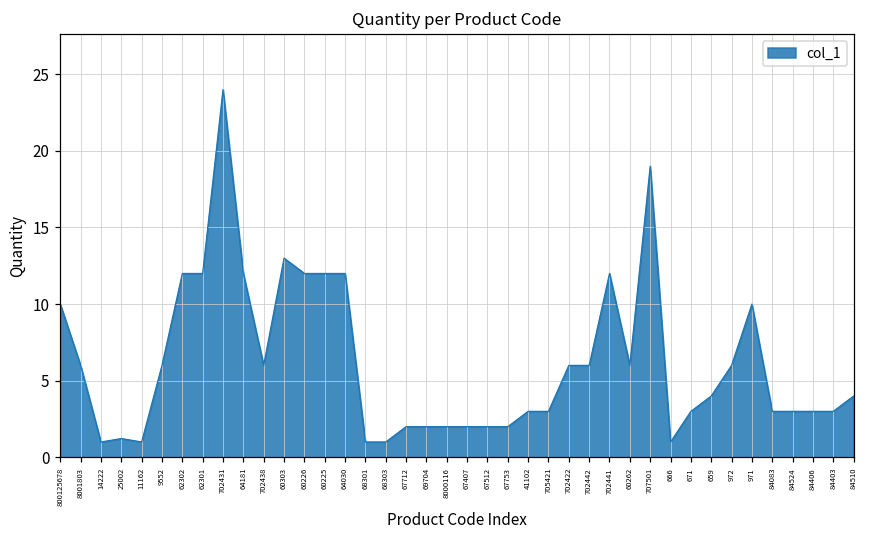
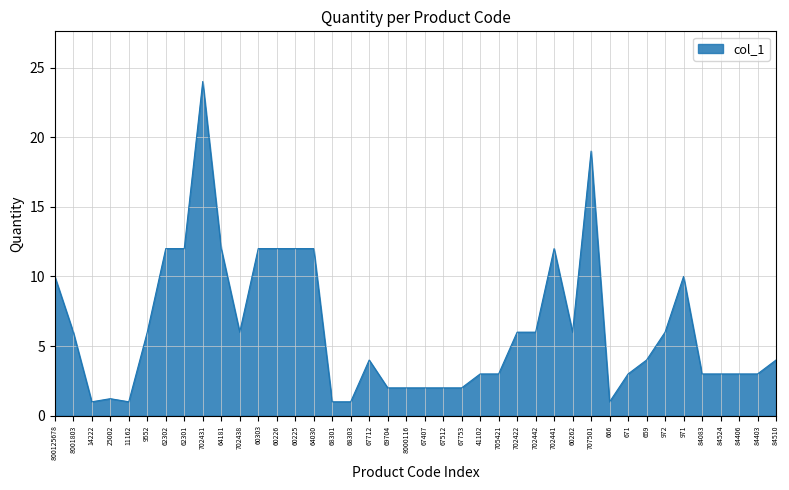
  {
    "800125678": 10,
    "8001803": 6,
    "14222": 1,
    "25002": 1.2,
    "11162": 1,
    "9552": 6,
    "62302": 12,
    "62301": 12,
    "702431": 24,
    "64181": 12,
    "702438": 6,
-   "60303": 13,
+   "60303": 12,
    "60226": 12,
    "60225": 12,
    "64030": 12,
    "68301": 1,
    "68303": 1,
-   "67712": 2,
+   "67712": 4,
    "69704": 2,
    "8000116": 2,
    "67407": 2,
    "67512": 2,
    "67753": 2,
    "41102": 3,
    "705421": 3,
    "702422": 6,
    "702442": 6,
    "702441": 12,
    "60262": 6,
    "707501": 19,
    "666": 1,
    "671": 3,
    "659": 4,
    "972": 6,
    "971": 10,
    "84083": 3,
    "84524": 3,
    "84406": 3,
    "84403": 3,
    "84510": 4
  }
